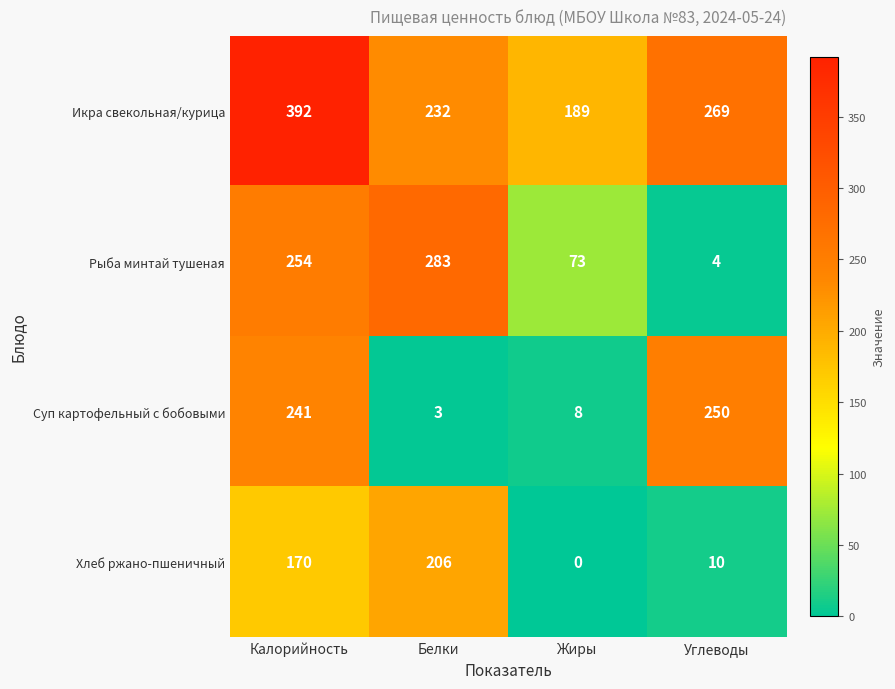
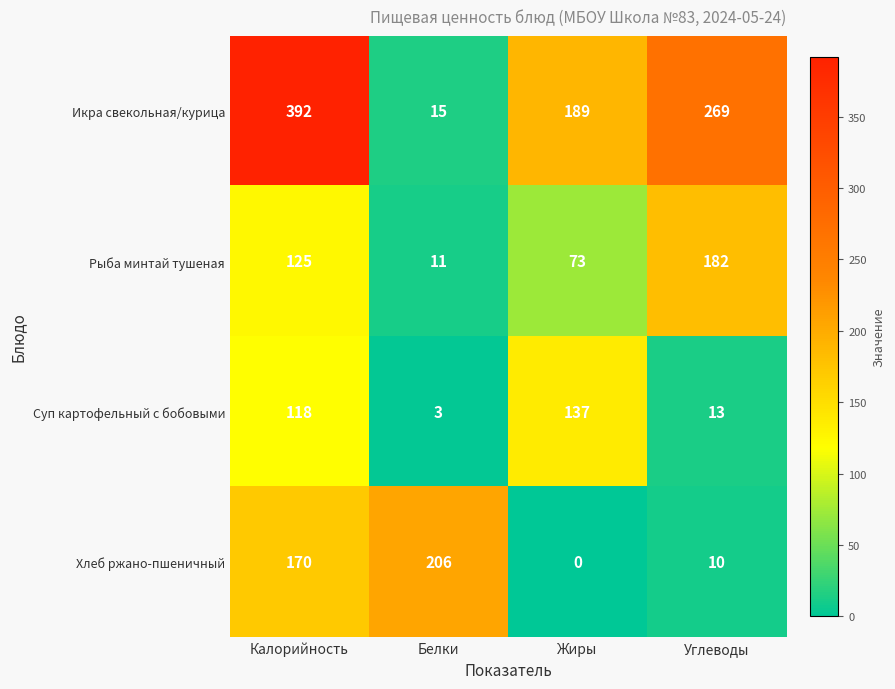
  {
    "Икра свекольная/курица": {
      "Калорийность": 392,
-     "Белки": 232,
+     "Белки": 15,
      "Жиры": 189,
      "Углеводы": 269
    },
    "Рыба минтай тушеная": {
-     "Калорийность": 254,
-     "Белки": 283,
+     "Калорийность": 125,
+     "Белки": 11,
      "Жиры": 73,
-     "Углеводы": 4
+     "Углеводы": 182
    },
    "Суп картофельный с бобовыми": {
-     "Калорийность": 241,
+     "Калорийность": 118,
      "Белки": 3,
-     "Жиры": 8,
-     "Углеводы": 250
+     "Жиры": 137,
+     "Углеводы": 13
    },
    "Хлеб ржано-пшеничный": {
      "Калорийность": 170,
      "Белки": 206,
      "Жиры": 0,
      "Углеводы": 10
    }
  }
